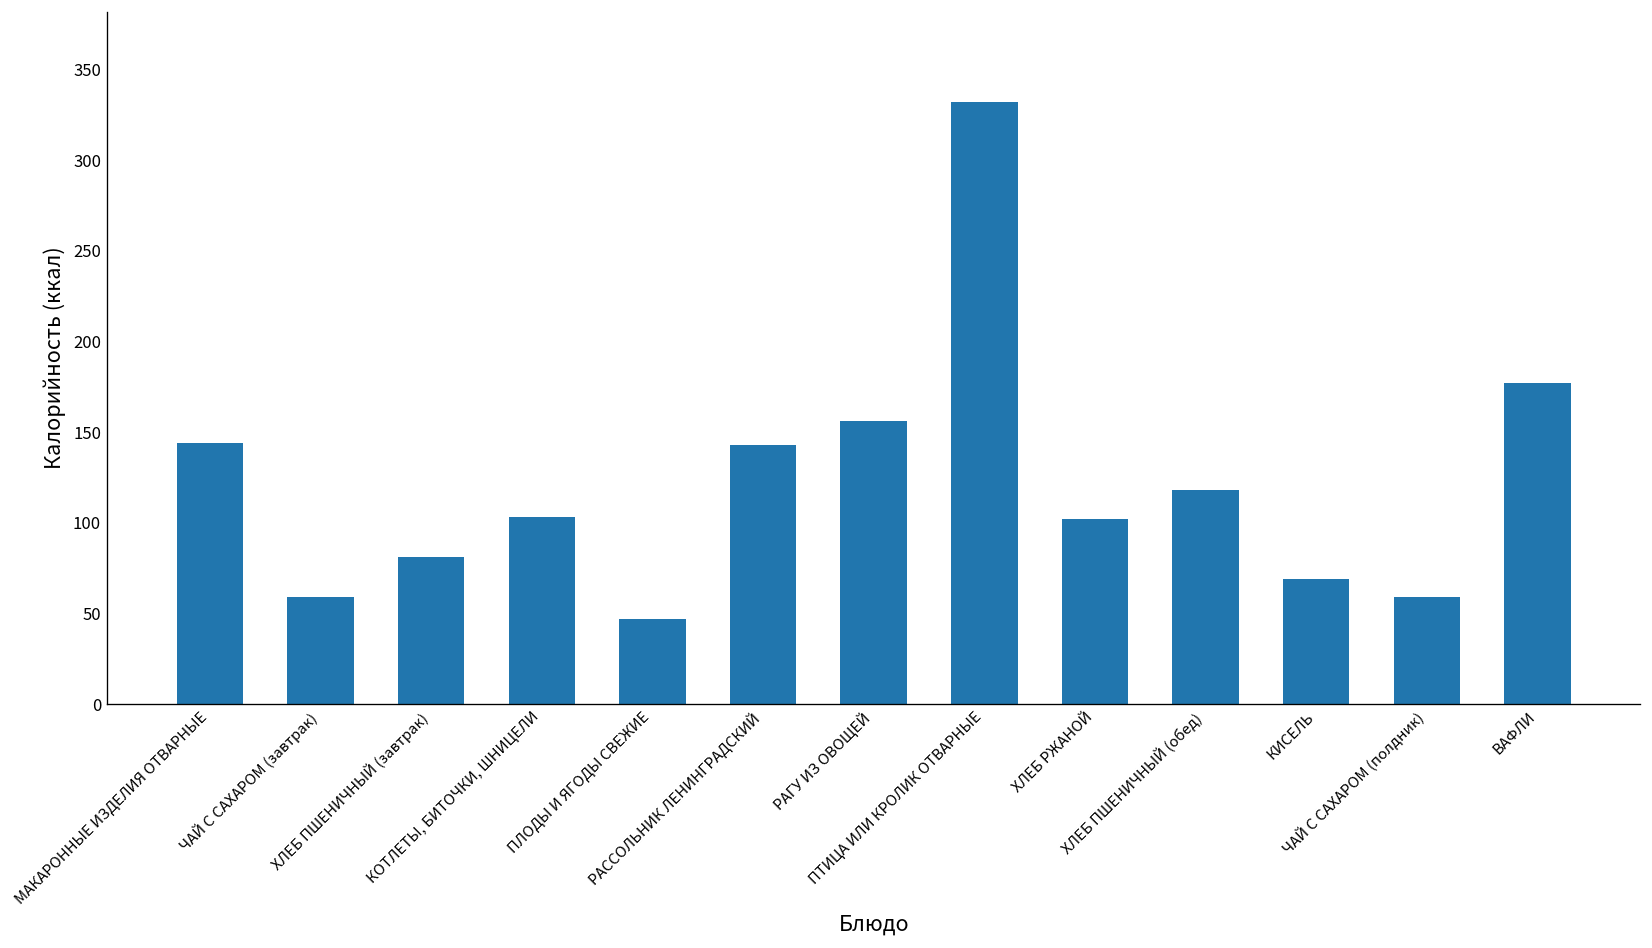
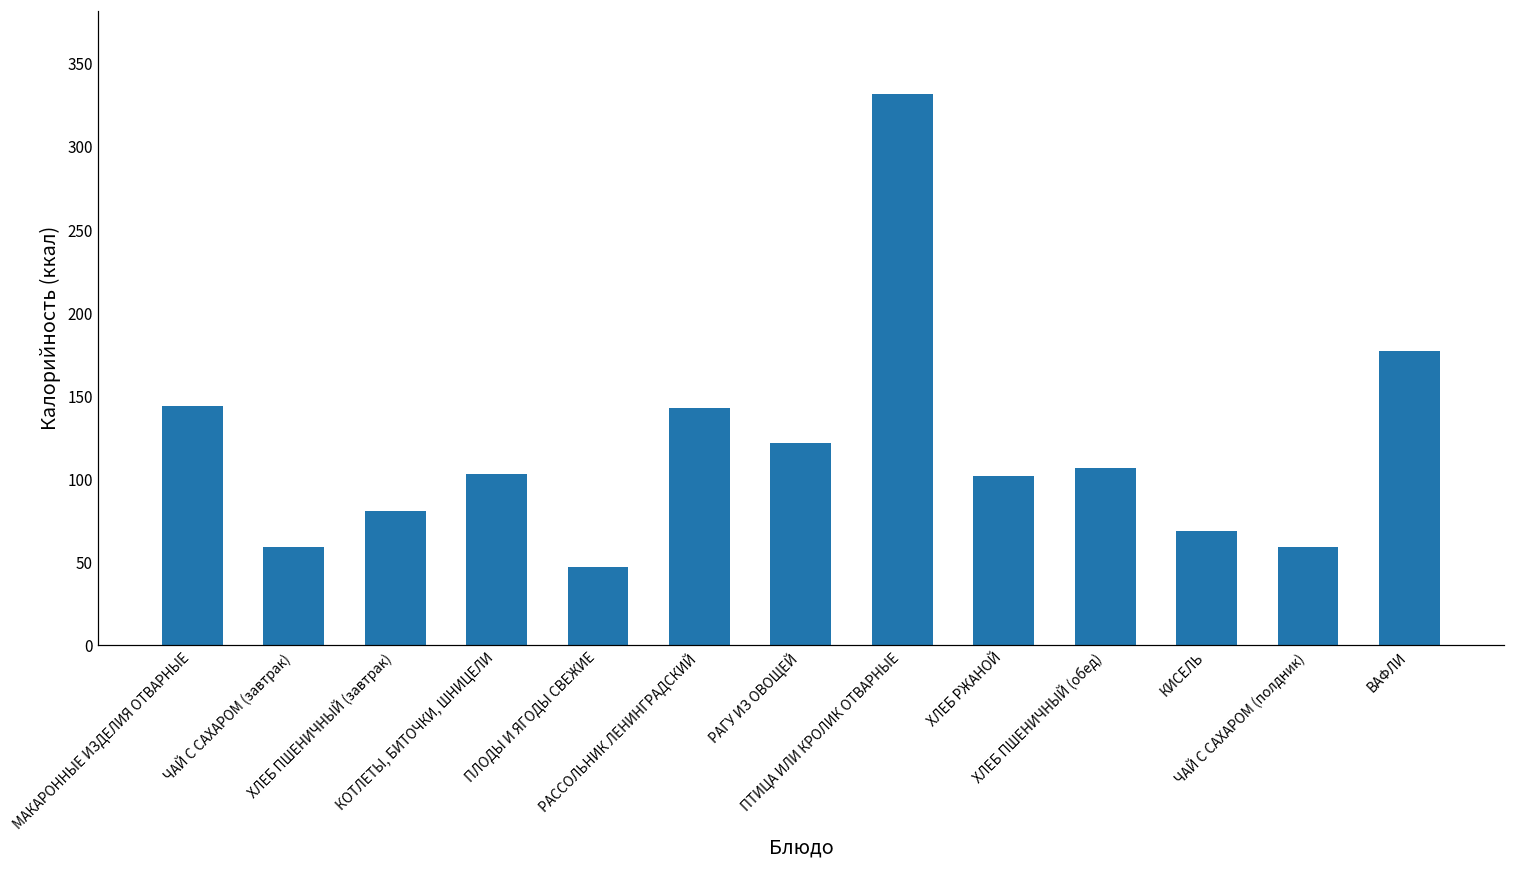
  {
    "МАКАРОННЫЕ ИЗДЕЛИЯ ОТВАРНЫЕ": 144,
    "ЧАЙ С САХАРОМ (завтрак)": 59,
    "ХЛЕБ ПШЕНИЧНЫЙ (завтрак)": 81,
    "КОТЛЕТЫ, БИТОЧКИ, ШНИЦЕЛИ": 103,
    "ПЛОДЫ И ЯГОДЫ СВЕЖИЕ": 47,
    "РАССОЛЬНИК ЛЕНИНГРАДСКИЙ": 143,
-   "РАГУ ИЗ ОВОЩЕЙ": 156,
+   "РАГУ ИЗ ОВОЩЕЙ": 122,
    "ПТИЦА ИЛИ КРОЛИК ОТВАРНЫЕ": 332,
    "ХЛЕБ РЖАНОЙ": 102,
-   "ХЛЕБ ПШЕНИЧНЫЙ (обед)": 118,
+   "ХЛЕБ ПШЕНИЧНЫЙ (обед)": 107,
    "КИСЕЛЬ": 69,
    "ЧАЙ С САХАРОМ (полдник)": 59,
    "ВАФЛИ": 177
  }
